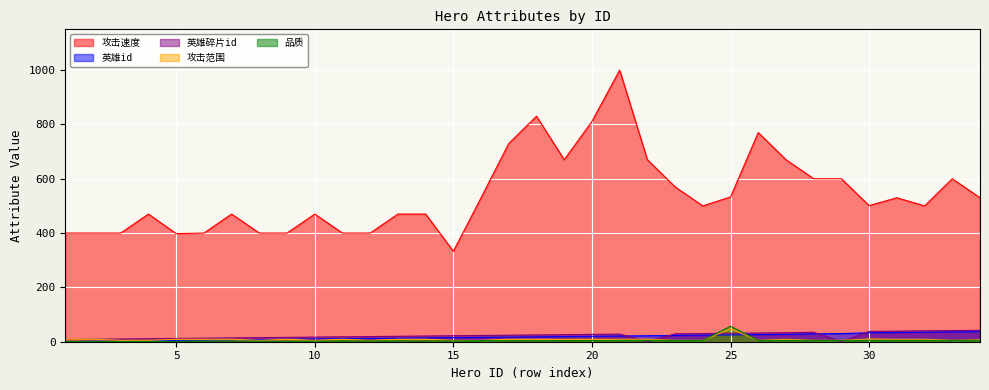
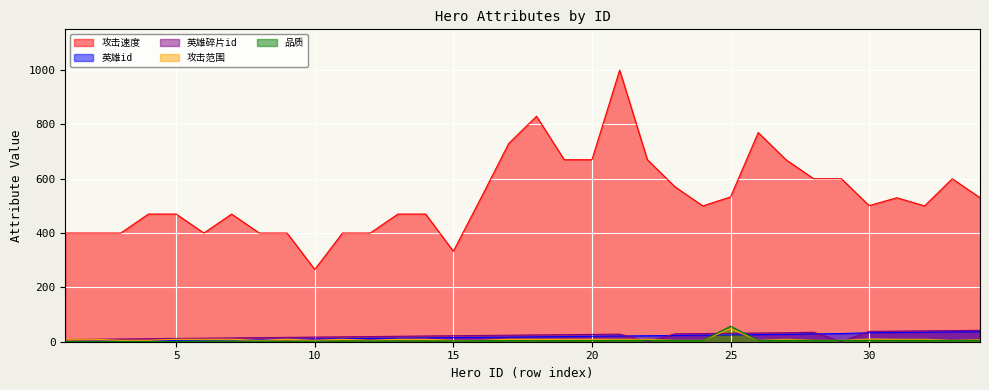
  {
    "攻击速度": {
-     "5": 400,
-     "10": 470,
+     "5": 470,
+     "10": 270,
      "15": 330,
-     "20": 810,
+     "20": 670,
      "25": 530,
      "30": 500
    }
  }
